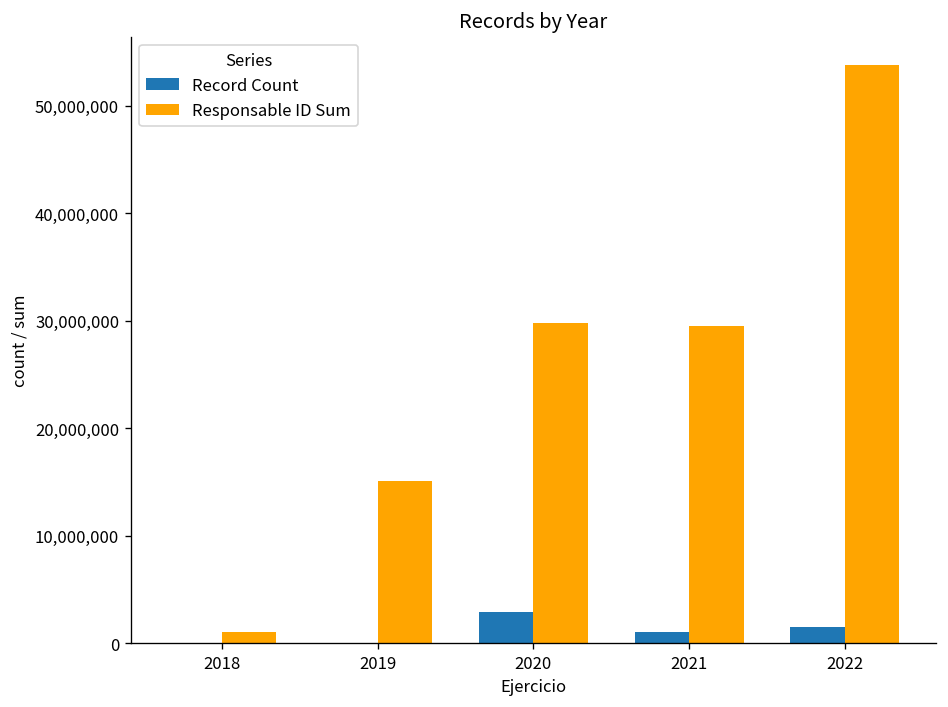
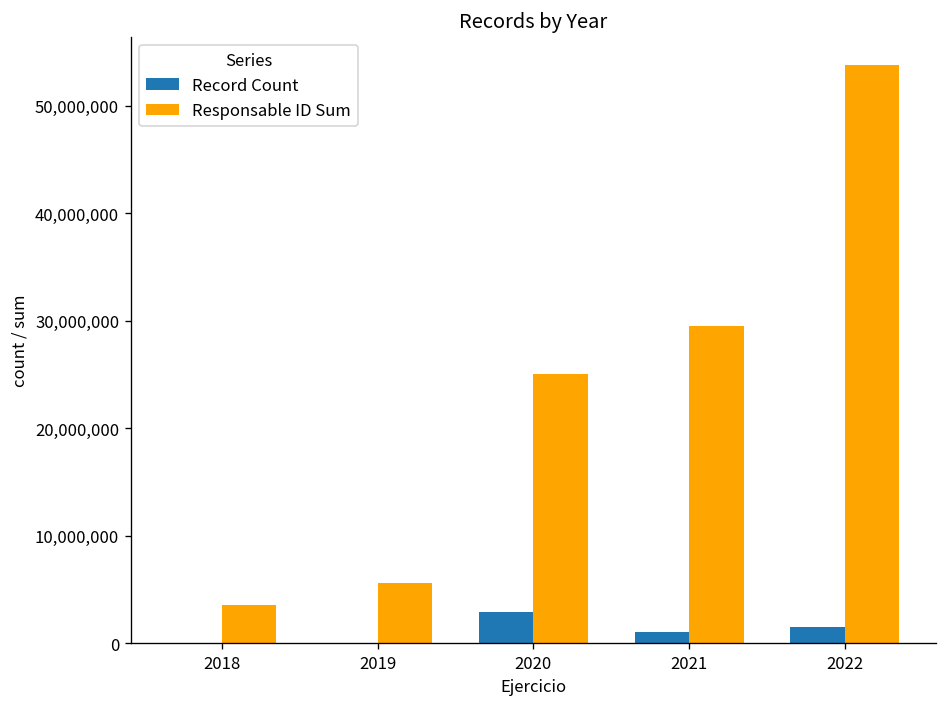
  {
    "Record Count": {
      "2020": "3,000,000",
      "2021": "1,000,000",
      "2022": "1,000,000"
    },
    "Responsable ID Sum": {
-     "2018": "1,000,000",
-     "2019": "15,000,000",
-     "2020": "30,000,000",
+     "2018": "4,000,000",
+     "2019": "6,000,000",
+     "2020": "25,000,000",
      "2021": "29,000,000",
      "2022": "54,000,000"
    }
  }
